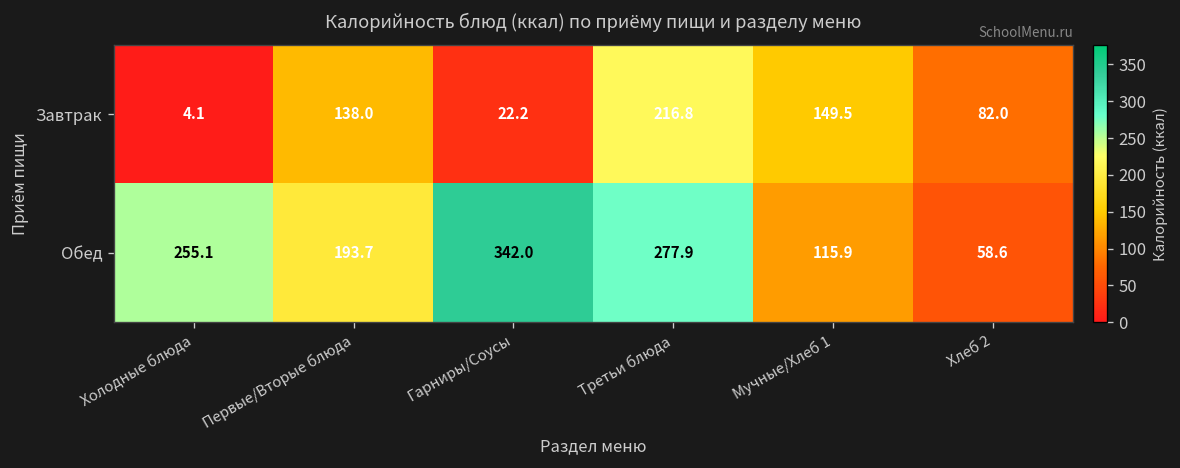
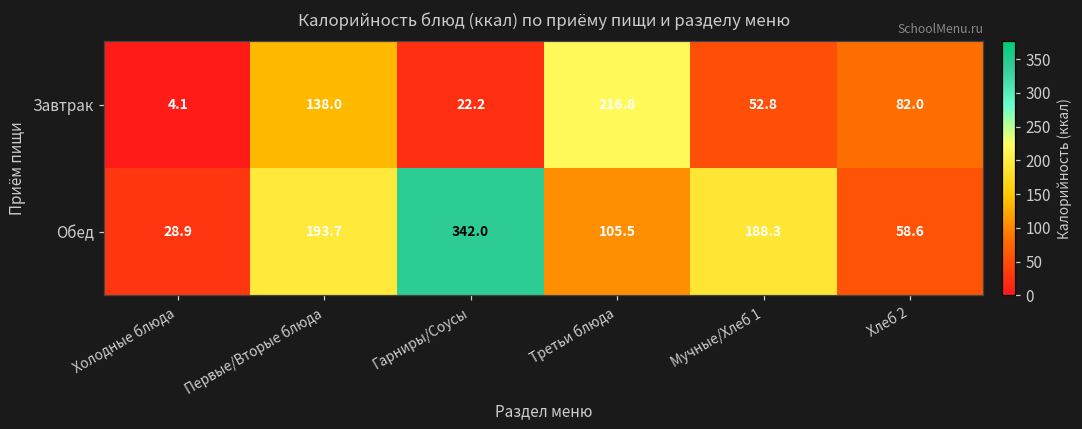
  {
    "Завтрак": {
      "Холодные блюда": 4.1,
      "Первые/Вторые блюда": 138.0,
      "Гарниры/Соусы": 22.2,
      "Третьи блюда": 216.8,
-     "Мучные/Хлеб 1": 149.5,
+     "Мучные/Хлеб 1": 52.8,
      "Хлеб 2": 82.0
    },
    "Обед": {
-     "Холодные блюда": 255.1,
+     "Холодные блюда": 28.9,
      "Первые/Вторые блюда": 193.7,
      "Гарниры/Соусы": 342.0,
-     "Третьи блюда": 277.9,
-     "Мучные/Хлеб 1": 115.9,
+     "Третьи блюда": 105.5,
+     "Мучные/Хлеб 1": 188.3,
      "Хлеб 2": 58.6
    }
  }
